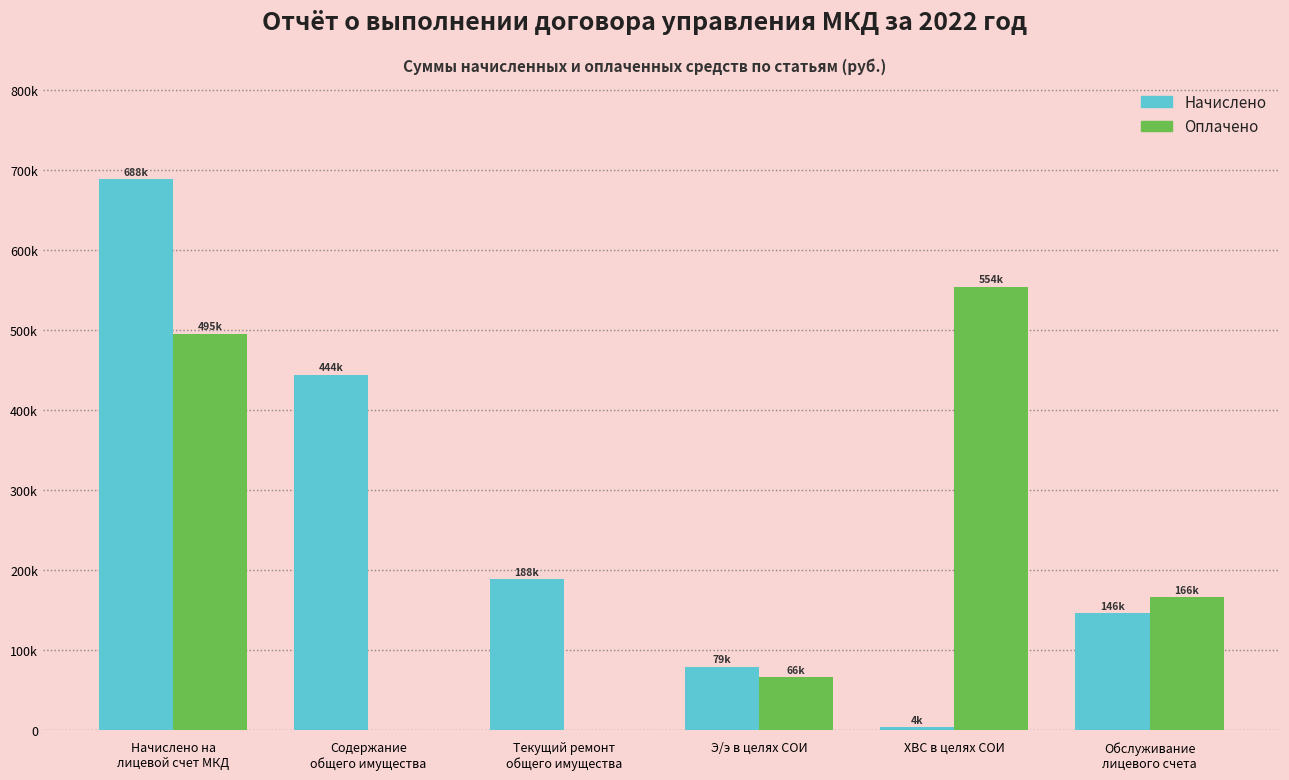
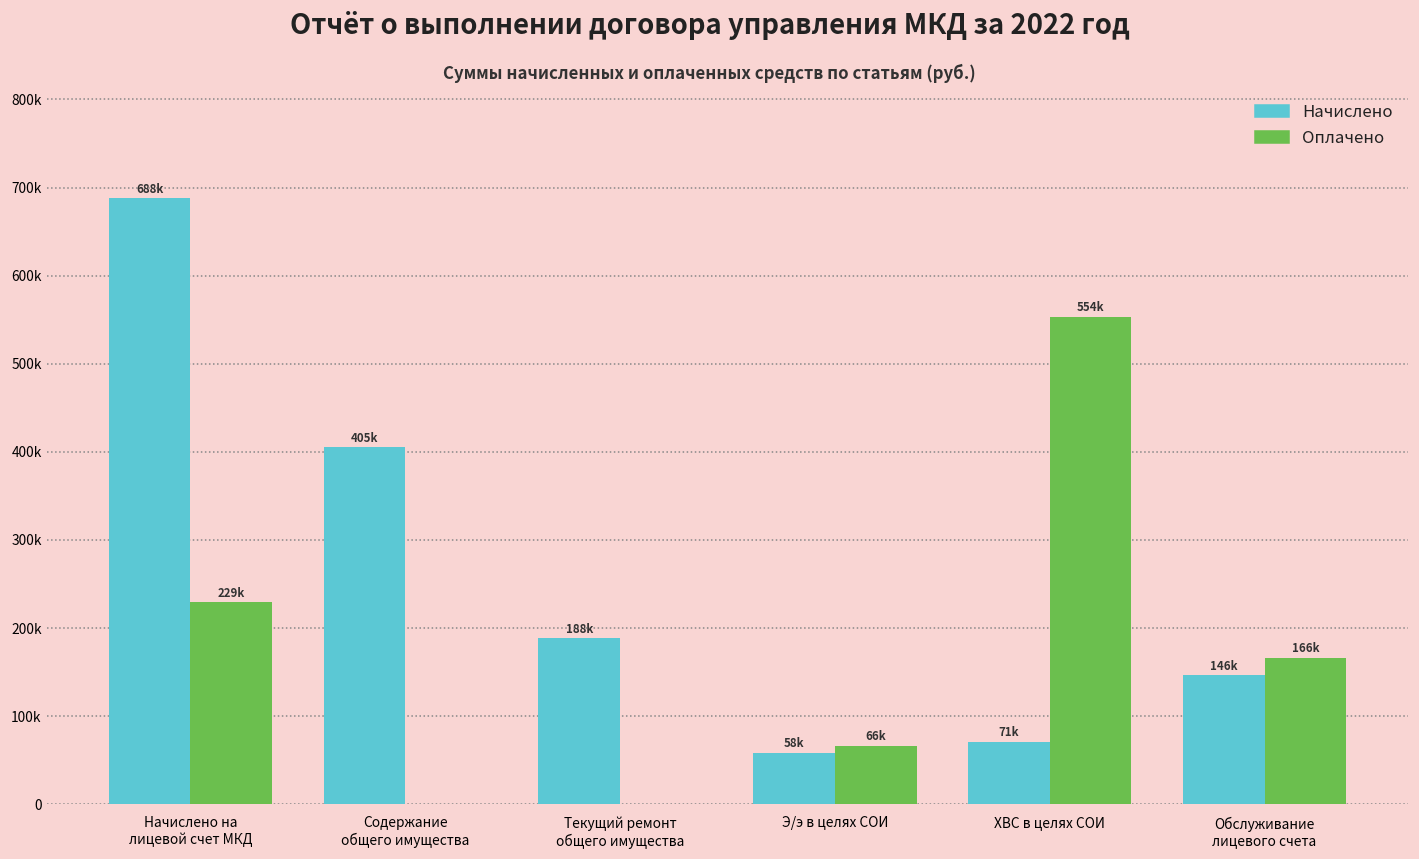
  {
    "Начислено": {
      "Начислено на лицевой счет МКД": "688k",
-     "Содержание общего имущества": "444k",
+     "Содержание общего имущества": "405k",
      "Текущий ремонт общего имущества": "188k",
-     "Э/э в целях СОИ": "79k",
-     "ХВС в целях СОИ": "4k",
+     "Э/э в целях СОИ": "58k",
+     "ХВС в целях СОИ": "71k",
      "Обслуживание лицевого счета": "146k"
    },
    "Оплачено": {
-     "Начислено на лицевой счет МКД": "495k",
+     "Начислено на лицевой счет МКД": "229k",
      "Э/э в целях СОИ": "66k",
      "ХВС в целях СОИ": "554k",
      "Обслуживание лицевого счета": "166k"
    }
  }
